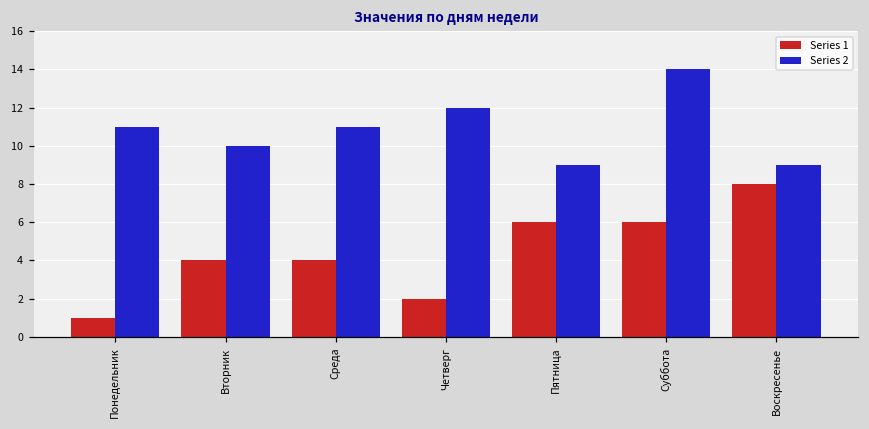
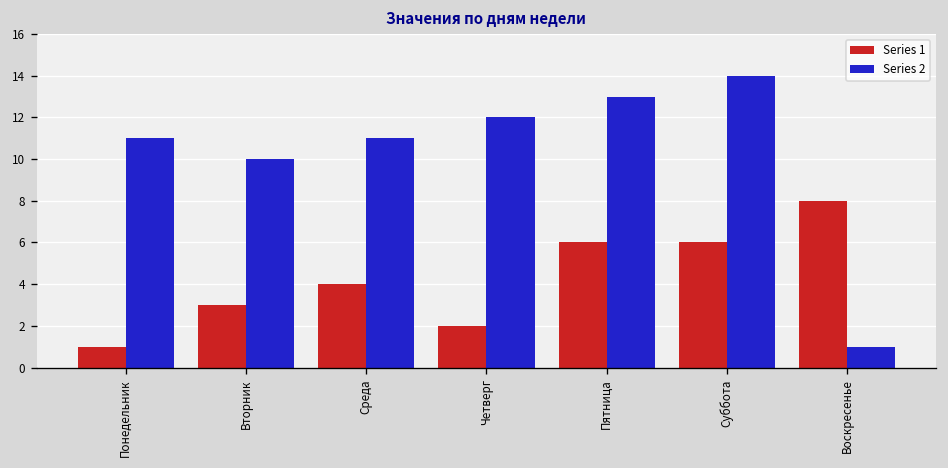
  {
    "Series 1": {
      "Понедельник": 1,
-     "Вторник": 4,
+     "Вторник": 3,
      "Среда": 4,
      "Четверг": 2,
      "Пятница": 6,
      "Суббота": 6,
      "Воскресенье": 8
    },
    "Series 2": {
      "Понедельник": 11,
      "Вторник": 10,
      "Среда": 11,
      "Четверг": 12,
-     "Пятница": 9,
+     "Пятница": 13,
      "Суббота": 14,
-     "Воскресенье": 9
+     "Воскресенье": 1
    }
  }
